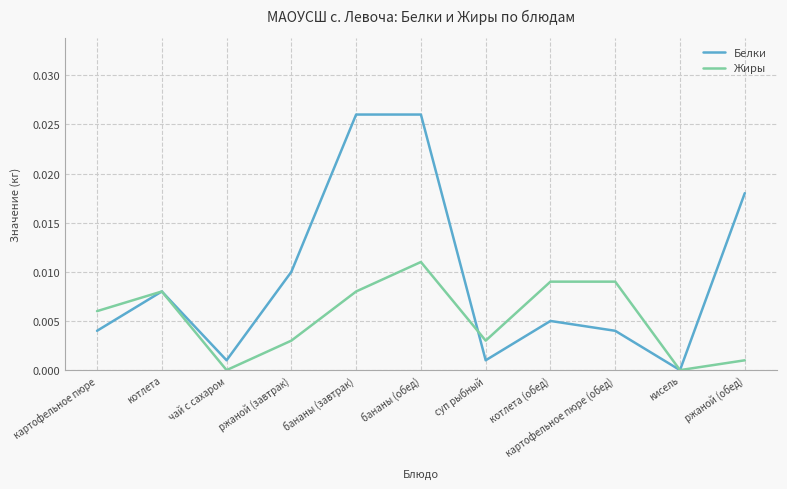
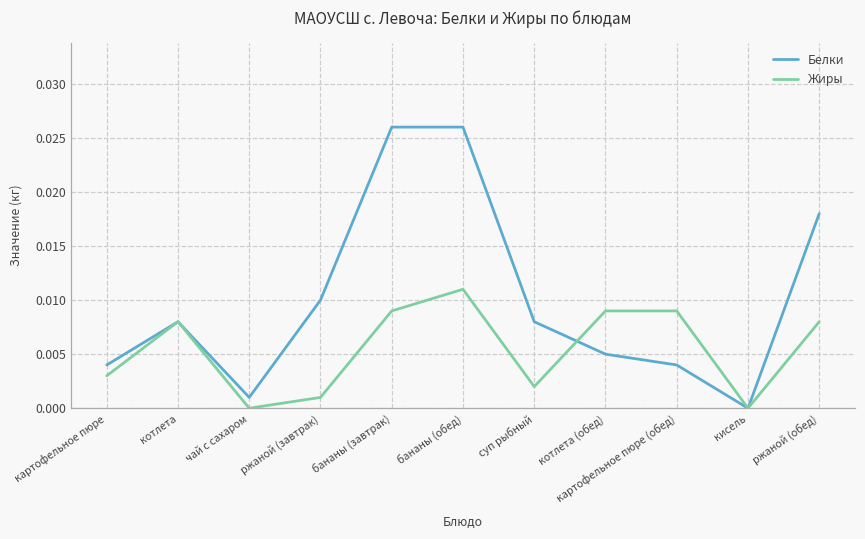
  {
    "Белки": {
      "картофельное пюре": 0.004,
      "чай с сахаром": 0.001,
      "ржаной (завтрак)": 0.010,
      "бананы (завтрак)": 0.026,
      "бананы (обед)": 0.026,
-     "суп рыбный": 0.001,
+     "суп рыбный": 0.008,
      "котлета (обед)": 0.005,
      "картофельное пюре (обед)": 0.004,
      "ржаной (обед)": 0.018
    },
    "Жиры": {
-     "картофельное пюре": 0.006,
+     "картофельное пюре": 0.003,
      "чай с сахаром": 0.000,
-     "ржаной (завтрак)": 0.003,
-     "бананы (завтрак)": 0.008,
+     "ржаной (завтрак)": 0.001,
+     "бананы (завтрак)": 0.009,
      "бананы (обед)": 0.011,
-     "суп рыбный": 0.003,
+     "суп рыбный": 0.002,
      "котлета (обед)": 0.009,
      "картофельное пюре (обед)": 0.009,
-     "ржаной (обед)": 0.001
+     "ржаной (обед)": 0.008
    }
  }
